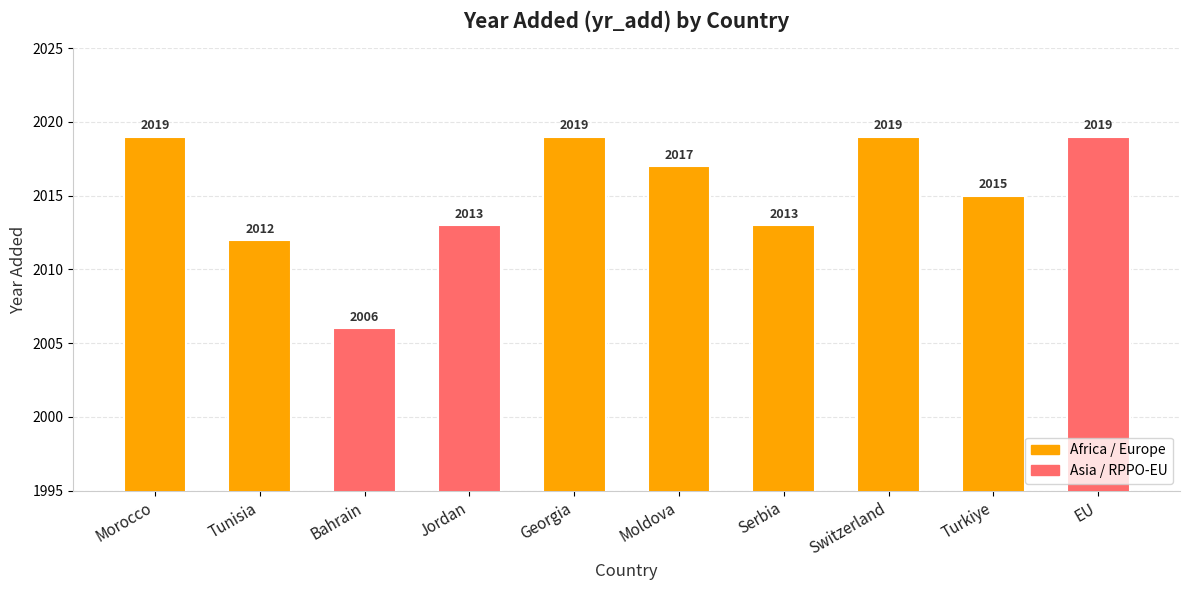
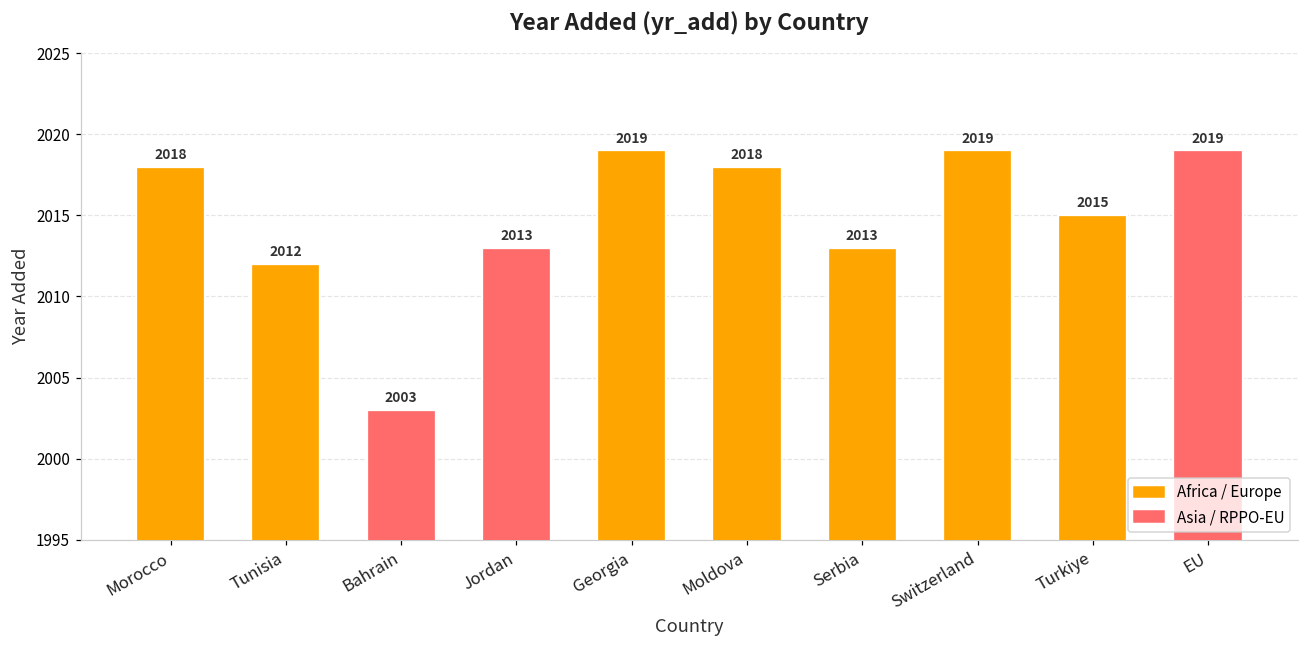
  {
-   "Morocco": 2019,
+   "Morocco": 2018,
    "Tunisia": 2012,
-   "Bahrain": 2006,
+   "Bahrain": 2003,
    "Jordan": 2013,
    "Georgia": 2019,
-   "Moldova": 2017,
+   "Moldova": 2018,
    "Serbia": 2013,
    "Switzerland": 2019,
    "Turkiye": 2015,
    "EU": 2019
  }
